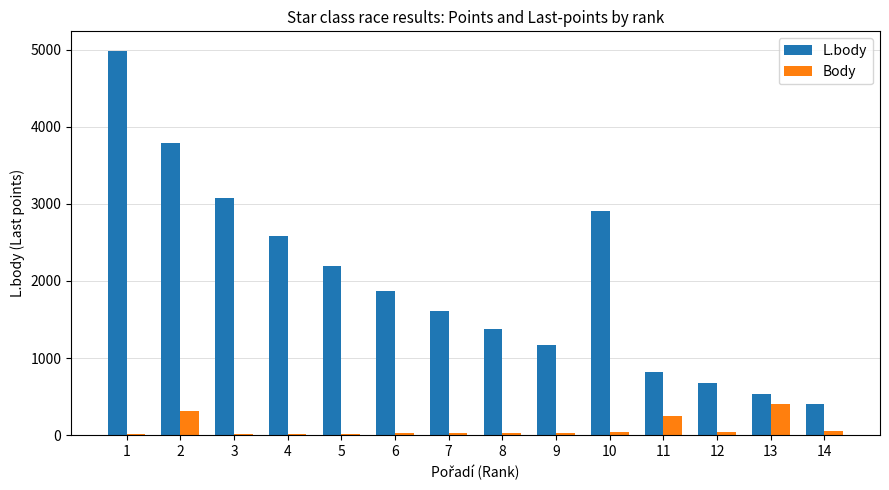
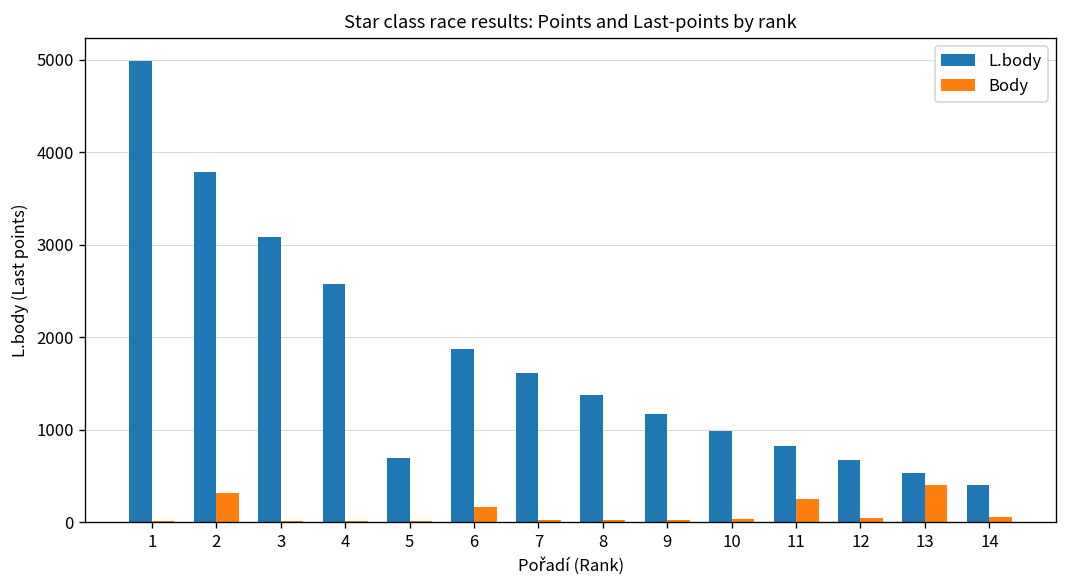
  {
    "L.body": {
      "1": 5000,
      "2": 3800,
      "3": 3100,
      "4": 2600,
-     "5": 2200,
+     "5": 700,
      "6": 1900,
      "7": 1600,
      "8": 1400,
      "9": 1200,
-     "10": 2900,
+     "10": 1000,
      "11": 800,
      "12": 700,
      "13": 500,
      "14": 400
    },
    "Body": {
      "2": 300,
-     "6": 0,
+     "6": 200,
      "10": 0,
      "11": 200,
      "12": 0,
      "13": 400,
      "14": 100
    }
  }
